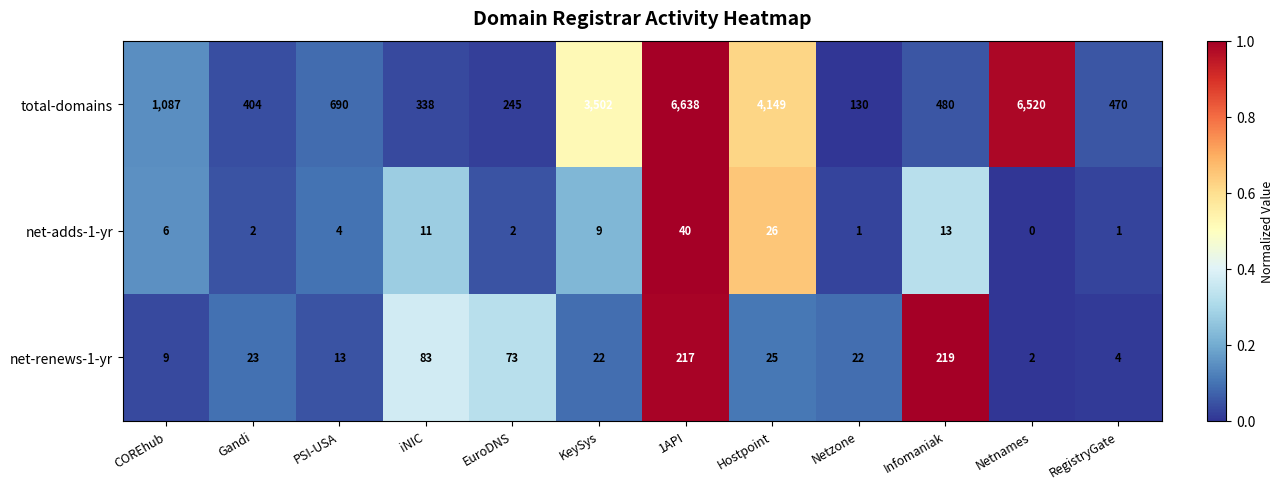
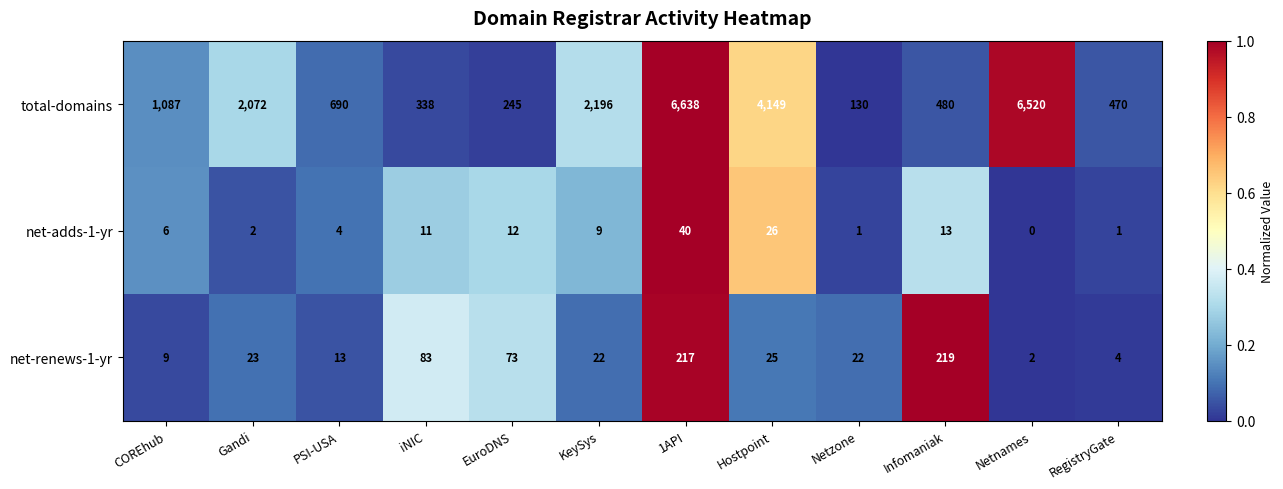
  {
    "total-domains": {
      "COREhub": "1,087",
-     "Gandi": "404",
+     "Gandi": "2,072",
      "PSI-USA": "690",
      "iNIC": "338",
      "EuroDNS": "245",
-     "KeySys": "3,502",
+     "KeySys": "2,196",
      "1API": "6,638",
      "Hostpoint": "4,149",
      "Netzone": "130",
      "Infomaniak": "480",
      "Netnames": "6,520",
      "RegistryGate": "470"
    },
    "net-adds-1-yr": {
      "COREhub": "6",
      "Gandi": "2",
      "PSI-USA": "4",
      "iNIC": "11",
-     "EuroDNS": "2",
+     "EuroDNS": "12",
      "KeySys": "9",
      "1API": "40",
      "Hostpoint": "26",
      "Netzone": "1",
      "Infomaniak": "13",
      "Netnames": "0",
      "RegistryGate": "1"
    },
    "net-renews-1-yr": {
      "COREhub": "9",
      "Gandi": "23",
      "PSI-USA": "13",
      "iNIC": "83",
      "EuroDNS": "73",
      "KeySys": "22",
      "1API": "217",
      "Hostpoint": "25",
      "Netzone": "22",
      "Infomaniak": "219",
      "Netnames": "2",
      "RegistryGate": "4"
    }
  }
